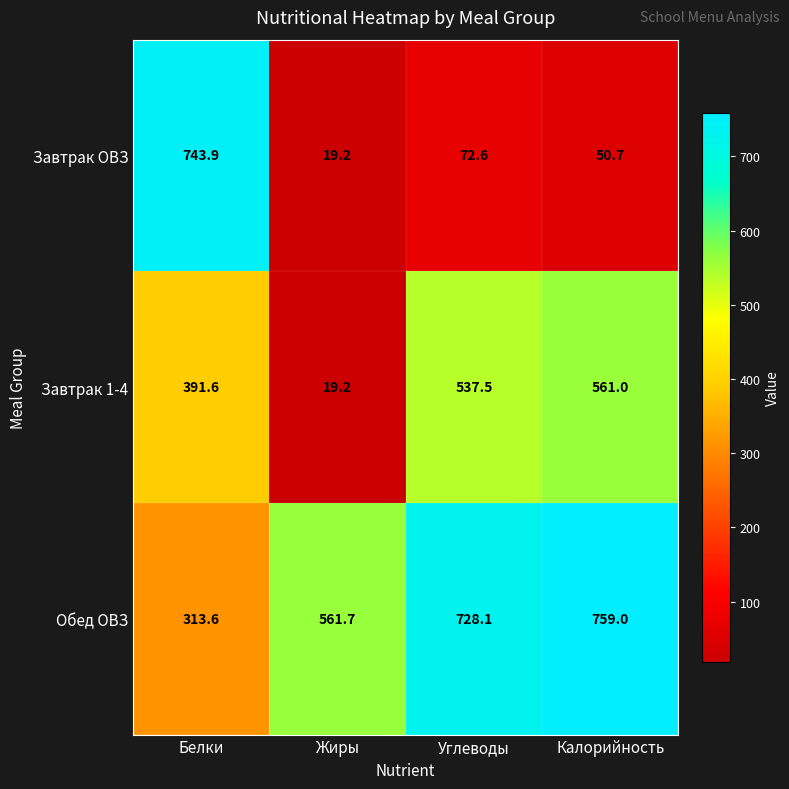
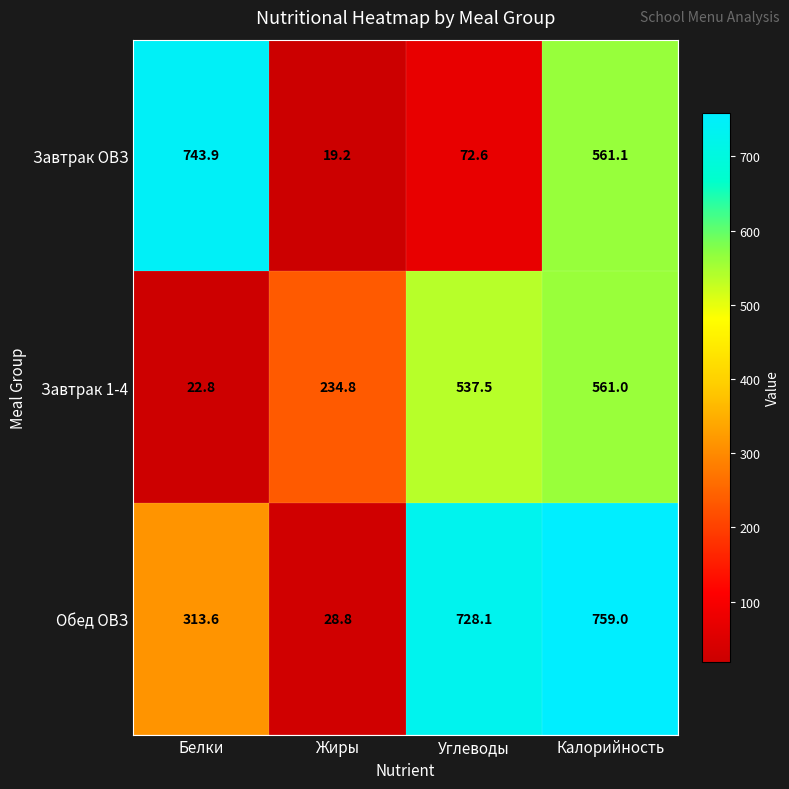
  {
    "Завтрак ОВЗ": {
      "Белки": 743.9,
      "Жиры": 19.2,
      "Углеводы": 72.6,
-     "Калорийность": 50.7
+     "Калорийность": 561.1
    },
    "Завтрак 1-4": {
-     "Белки": 391.6,
-     "Жиры": 19.2,
+     "Белки": 22.8,
+     "Жиры": 234.8,
      "Углеводы": 537.5,
      "Калорийность": 561.0
    },
    "Обед ОВЗ": {
      "Белки": 313.6,
-     "Жиры": 561.7,
+     "Жиры": 28.8,
      "Углеводы": 728.1,
      "Калорийность": 759.0
    }
  }
